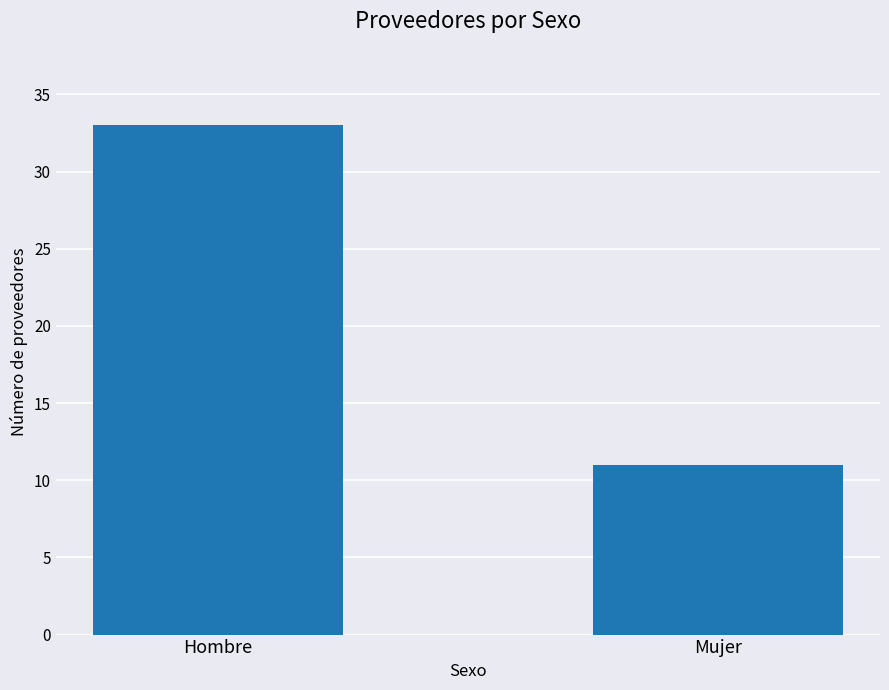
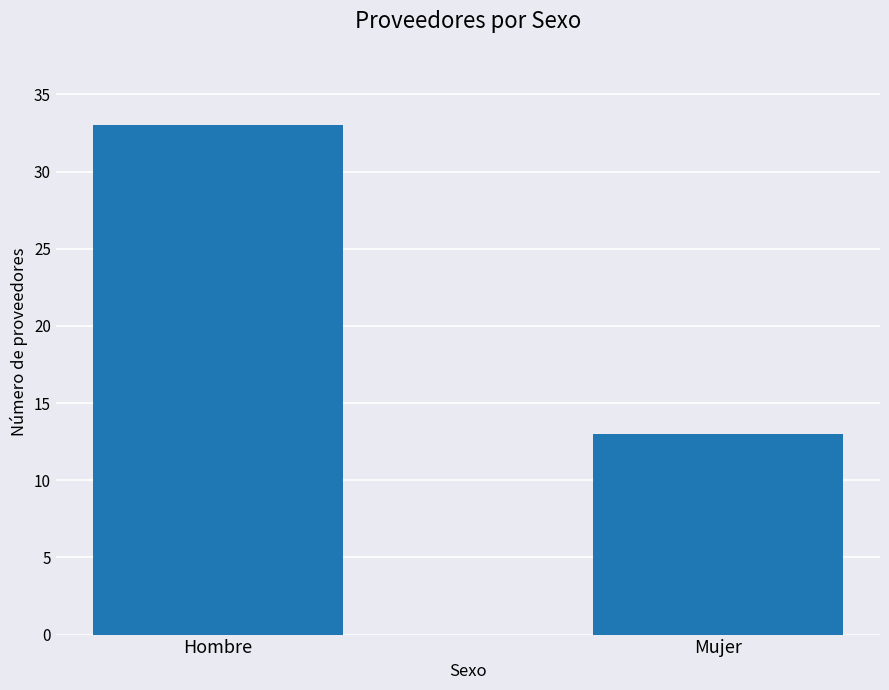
  {
    "Hombre": 33,
-   "Mujer": 11
+   "Mujer": 13
  }
